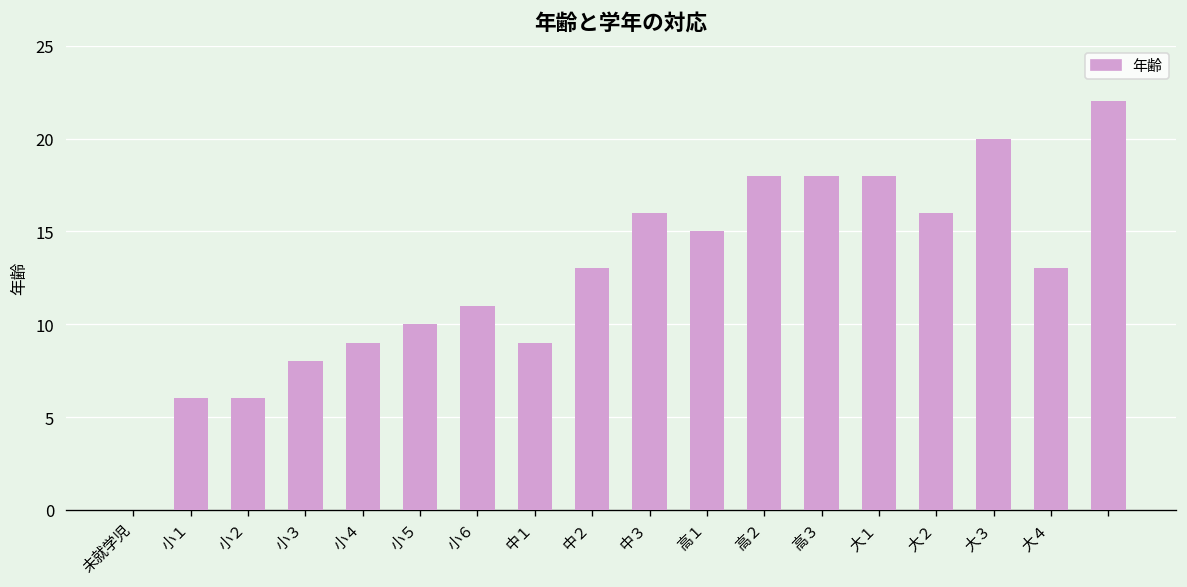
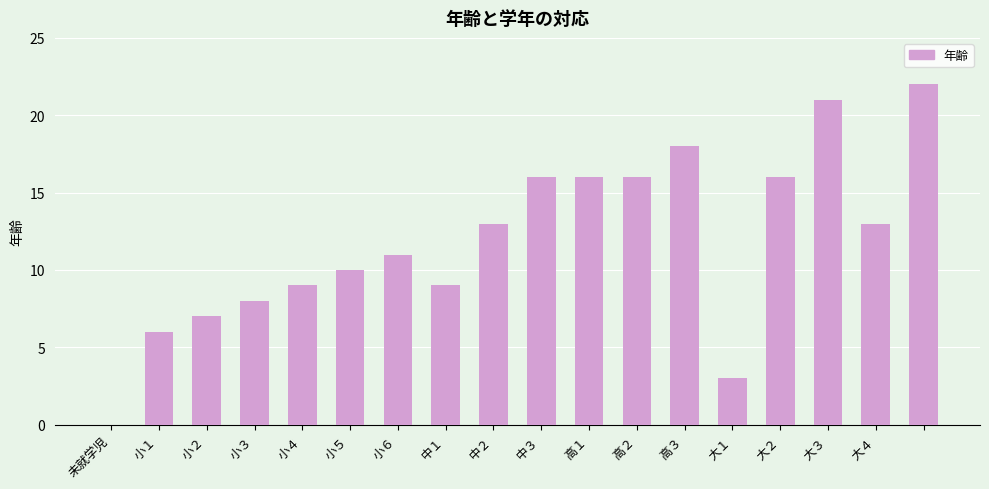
  {
    "未就学児": 0,
    "小１": 6,
-   "小２": 6,
+   "小２": 7,
    "小３": 8,
    "小４": 9,
    "小５": 10,
    "小６": 11,
    "中１": 9,
    "中２": 13,
    "中３": 16,
-   "高１": 15,
-   "高２": 18,
+   "高１": 16,
+   "高２": 16,
    "高３": 18,
-   "大１": 18,
+   "大１": 3,
    "大２": 16,
-   "大３": 20,
+   "大３": 21,
    "大４": 13
  }
